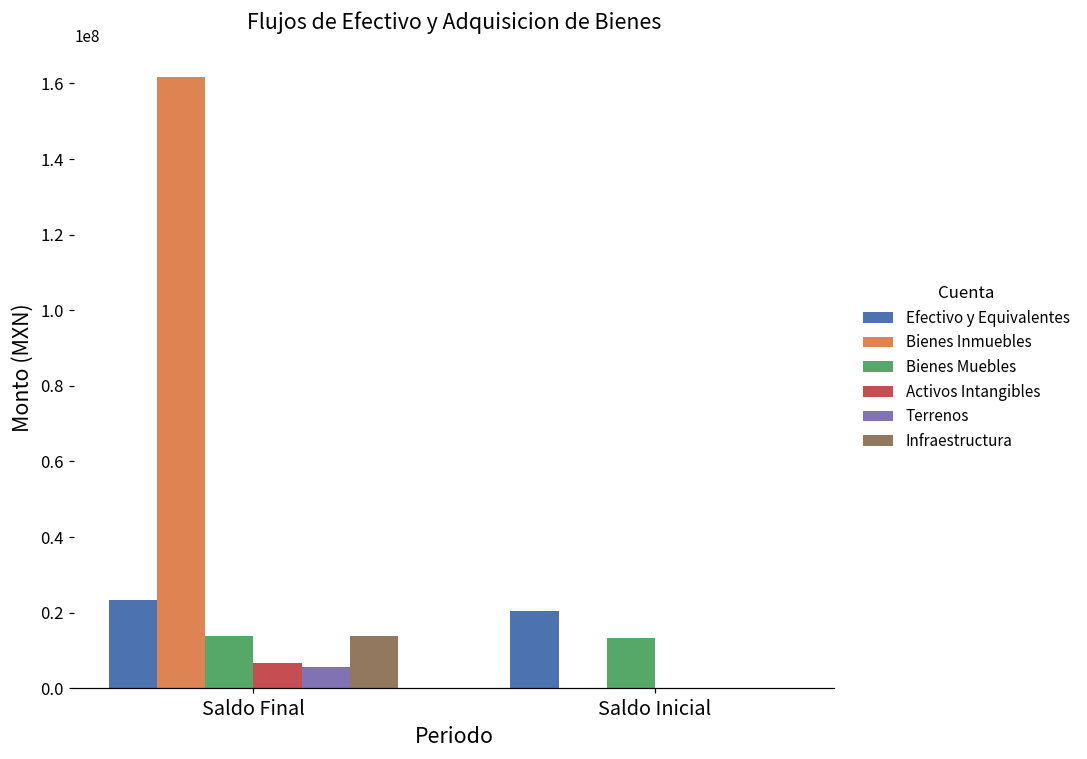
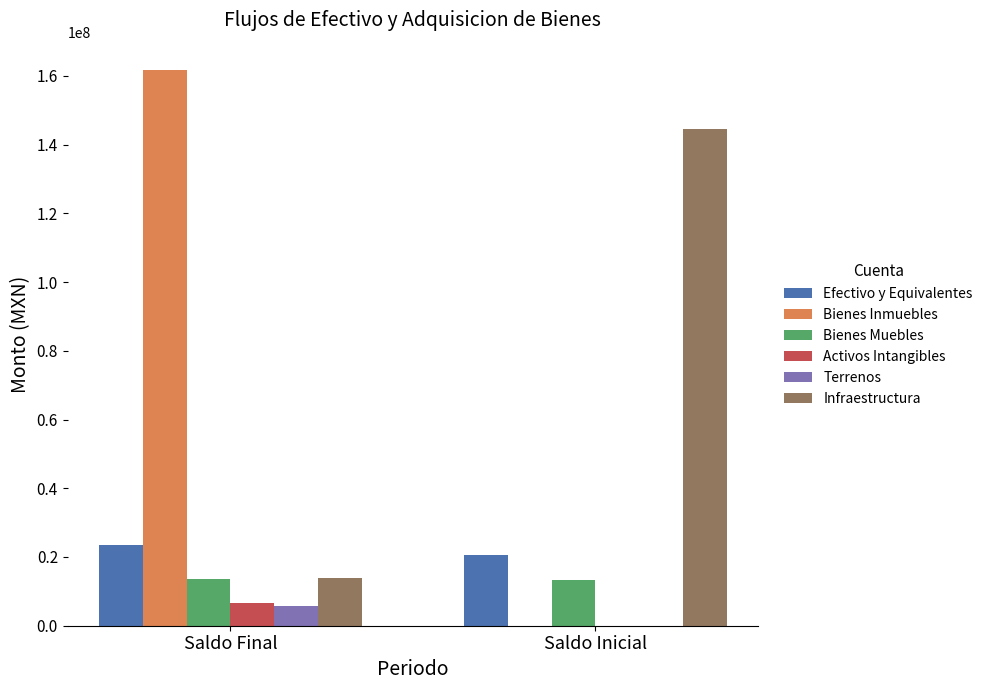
  {
    "Bienes Muebles": {
      "Saldo Final": 14000000,
      "Saldo Inicial": 13000000
    },
    "Infraestructura": {
      "Saldo Final": 14000000,
-     "Saldo Inicial": 0
+     "Saldo Inicial": 145000000
    }
  }
